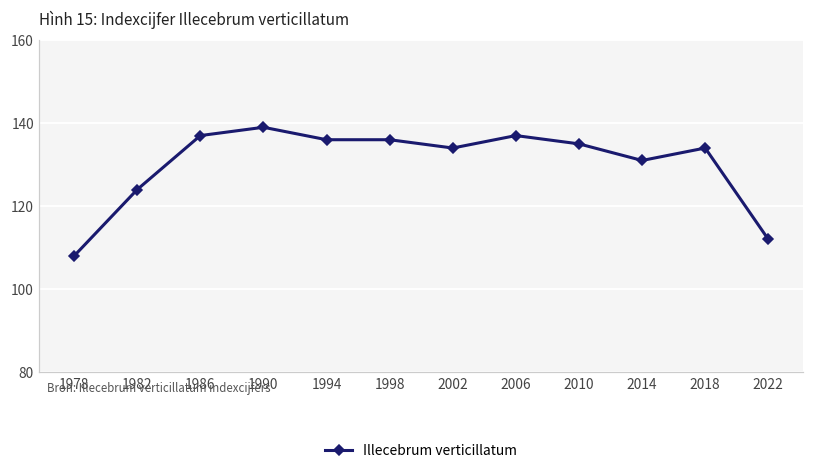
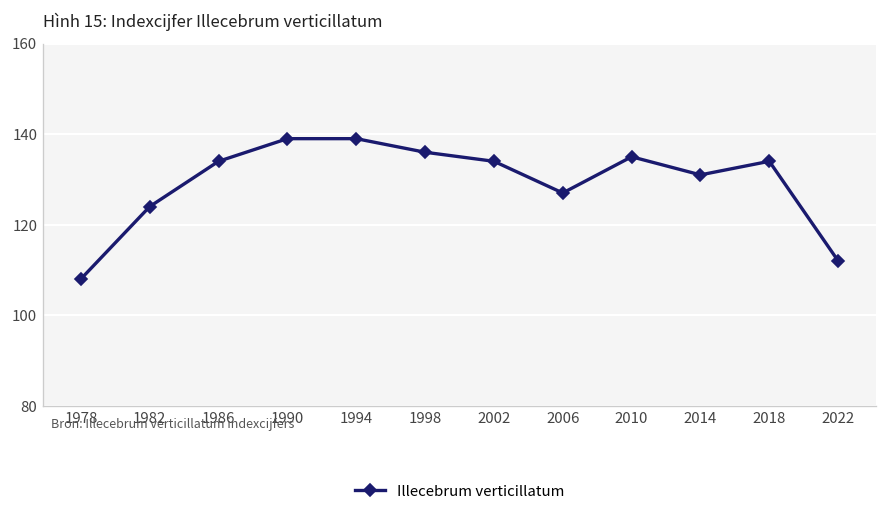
  {
    "1978": 108,
    "1982": 124,
-   "1986": 137,
+   "1986": 134,
    "1990": 139,
-   "1994": 136,
+   "1994": 139,
    "1998": 136,
    "2002": 134,
-   "2006": 137,
+   "2006": 127,
    "2010": 135,
    "2014": 131,
    "2018": 134,
    "2022": 112
  }
